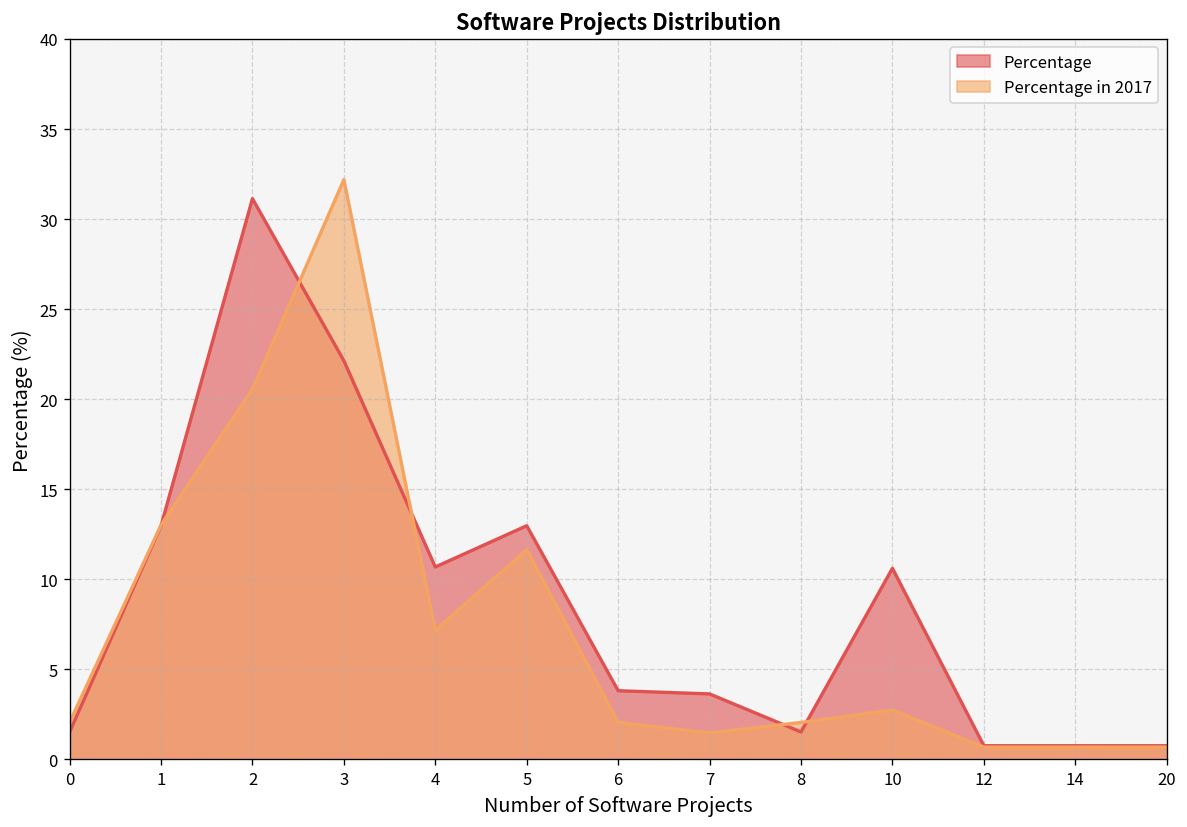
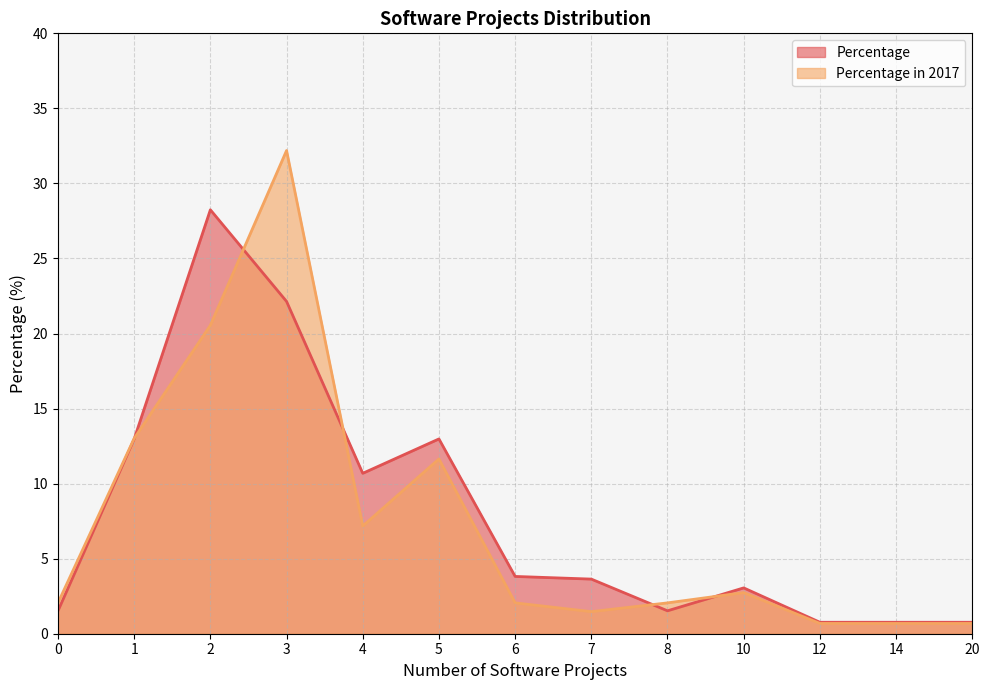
  {
    "Percentage": {
      "0": 1.5,
-     "2": 31.1,
+     "2": 28.2,
      "3": 22.1,
      "4": 10.7,
      "5": 13.0,
      "6": 3.8,
      "7": 3.6,
      "8": 1.5,
-     "10": 10.6
+     "10": 3.1
    },
    "Percentage in 2017": {
      "0": 2.1,
      "2": 20.5,
      "3": 32.2,
      "4": 7.2,
      "5": 11.6,
      "6": 2.1,
      "7": 1.5,
      "8": 2.1,
      "10": 2.7
    }
  }
